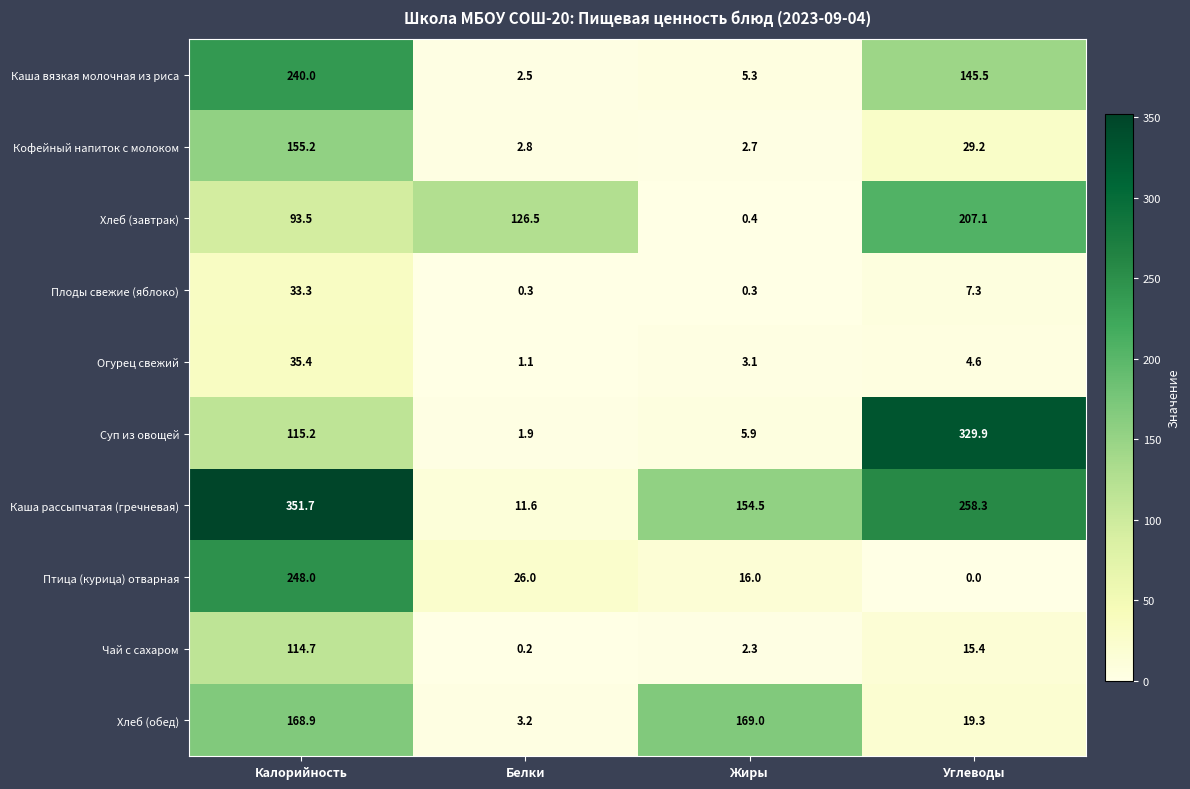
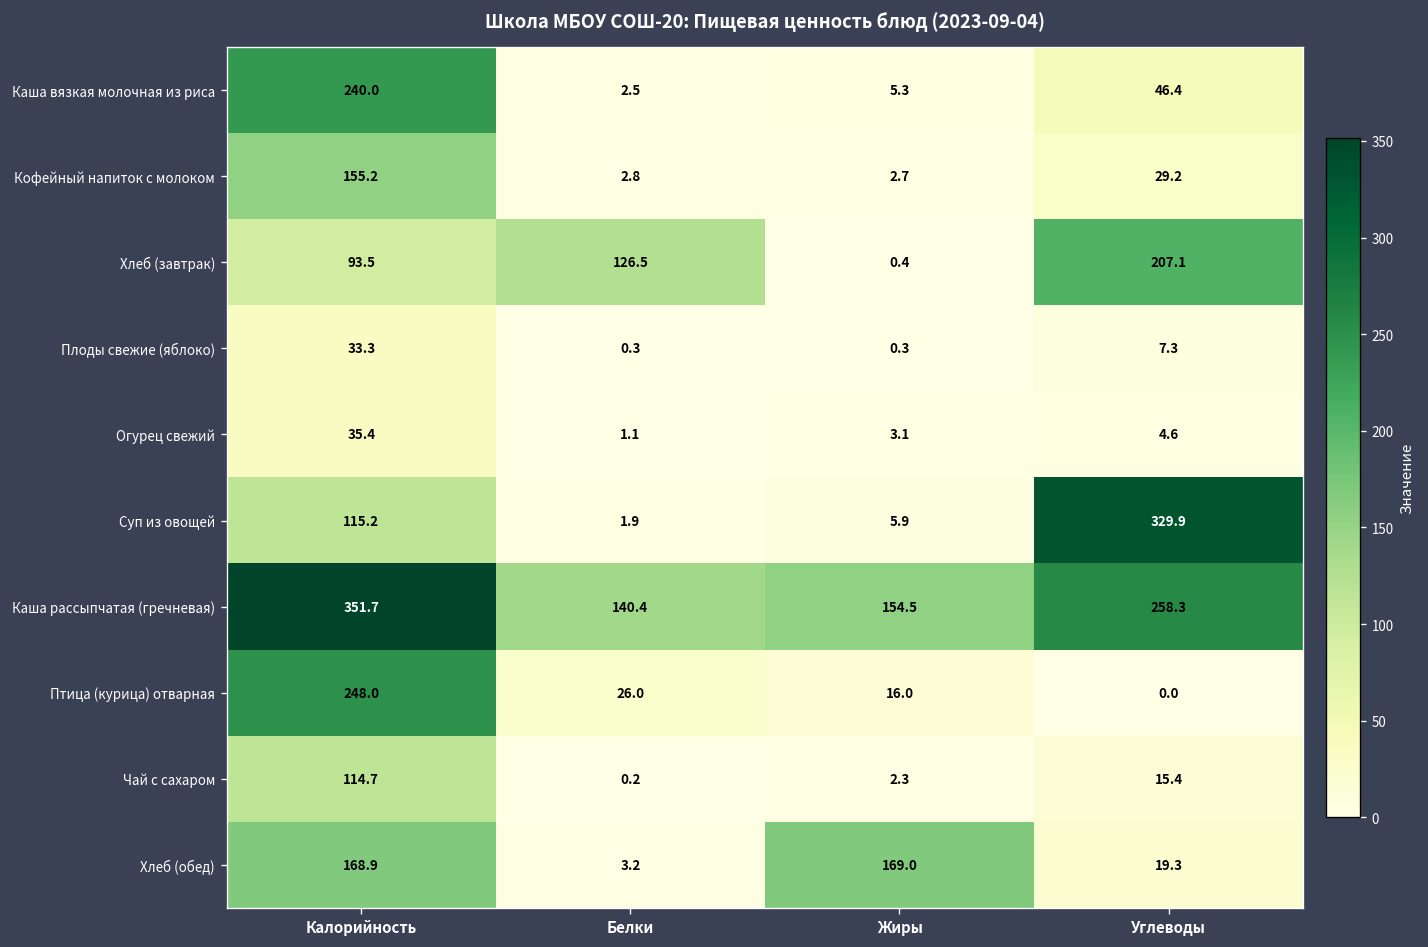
  {
    "Каша вязкая молочная из риса": {
      "Калорийность": 240.0,
      "Белки": 2.5,
      "Жиры": 5.3,
-     "Углеводы": 145.5
+     "Углеводы": 46.4
    },
    "Кофейный напиток с молоком": {
      "Калорийность": 155.2,
      "Белки": 2.8,
      "Жиры": 2.7,
      "Углеводы": 29.2
    },
    "Хлеб (завтрак)": {
      "Калорийность": 93.5,
      "Белки": 126.5,
      "Жиры": 0.4,
      "Углеводы": 207.1
    },
    "Плоды свежие (яблоко)": {
      "Калорийность": 33.3,
      "Белки": 0.3,
      "Жиры": 0.3,
      "Углеводы": 7.3
    },
    "Огурец свежий": {
      "Калорийность": 35.4,
      "Белки": 1.1,
      "Жиры": 3.1,
      "Углеводы": 4.6
    },
    "Суп из овощей": {
      "Калорийность": 115.2,
      "Белки": 1.9,
      "Жиры": 5.9,
      "Углеводы": 329.9
    },
    "Каша рассыпчатая (гречневая)": {
      "Калорийность": 351.7,
-     "Белки": 11.6,
+     "Белки": 140.4,
      "Жиры": 154.5,
      "Углеводы": 258.3
    },
    "Птица (курица) отварная": {
      "Калорийность": 248.0,
      "Белки": 26.0,
      "Жиры": 16.0,
      "Углеводы": 0.0
    },
    "Чай с сахаром": {
      "Калорийность": 114.7,
      "Белки": 0.2,
      "Жиры": 2.3,
      "Углеводы": 15.4
    },
    "Хлеб (обед)": {
      "Калорийность": 168.9,
      "Белки": 3.2,
      "Жиры": 169.0,
      "Углеводы": 19.3
    }
  }
